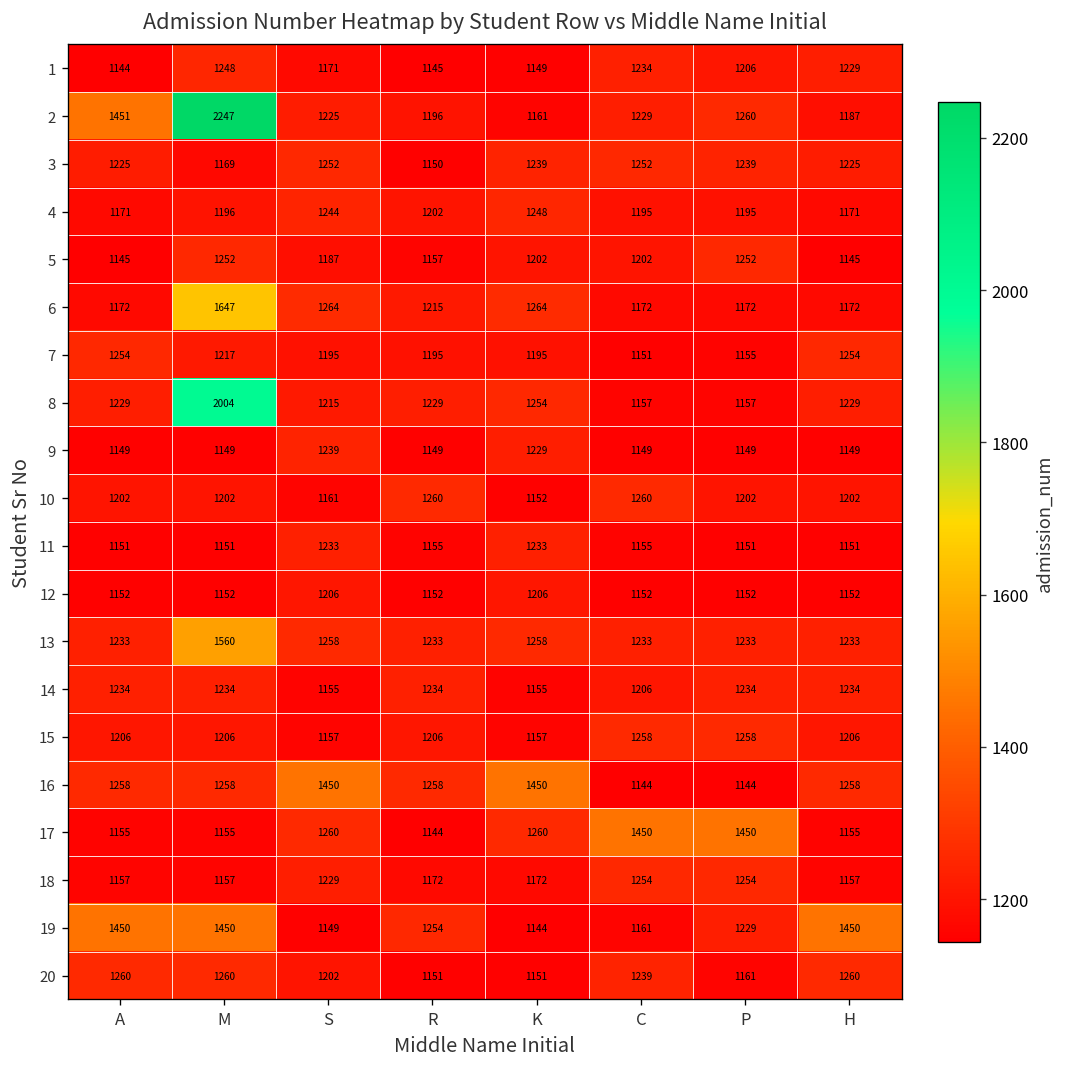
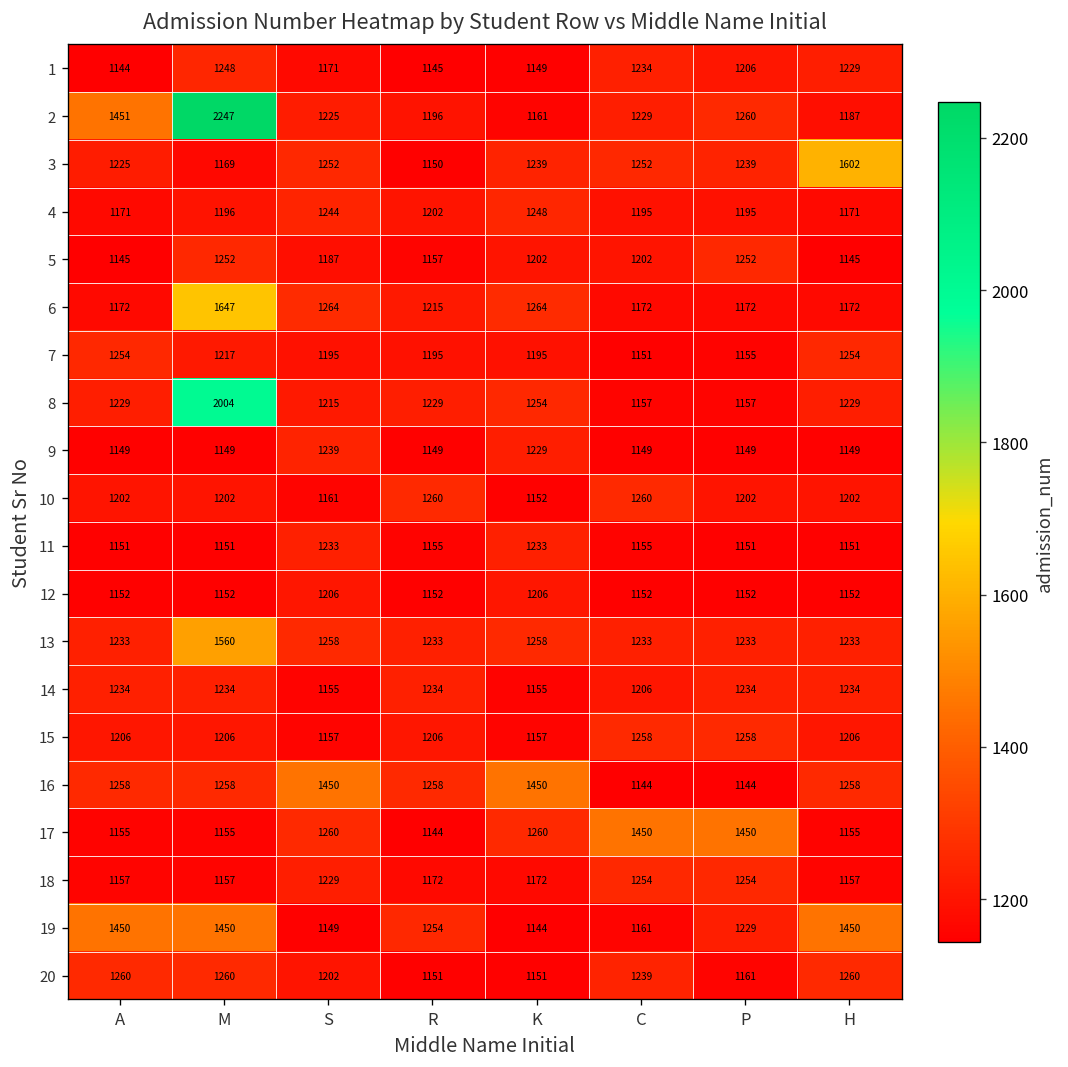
  {
    "1": {
      "A": 1144,
      "M": 1248,
      "S": 1171,
      "R": 1145,
      "K": 1149,
      "C": 1234,
      "P": 1206,
      "H": 1229
    },
    "2": {
      "A": 1451,
      "M": 2247,
      "S": 1225,
      "R": 1196,
      "K": 1161,
      "C": 1229,
      "P": 1260,
      "H": 1187
    },
    "3": {
      "A": 1225,
      "M": 1169,
      "S": 1252,
      "R": 1150,
      "K": 1239,
      "C": 1252,
      "P": 1239,
-     "H": 1225
+     "H": 1602
    },
    "4": {
      "A": 1171,
      "M": 1196,
      "S": 1244,
      "R": 1202,
      "K": 1248,
      "C": 1195,
      "P": 1195,
      "H": 1171
    },
    "5": {
      "A": 1145,
      "M": 1252,
      "S": 1187,
      "R": 1157,
      "K": 1202,
      "C": 1202,
      "P": 1252,
      "H": 1145
    },
    "6": {
      "A": 1172,
      "M": 1647,
      "S": 1264,
      "R": 1215,
      "K": 1264,
      "C": 1172,
      "P": 1172,
      "H": 1172
    },
    "7": {
      "A": 1254,
      "M": 1217,
      "S": 1195,
      "R": 1195,
      "K": 1195,
      "C": 1151,
      "P": 1155,
      "H": 1254
    },
    "8": {
      "A": 1229,
      "M": 2004,
      "S": 1215,
      "R": 1229,
      "K": 1254,
      "C": 1157,
      "P": 1157,
      "H": 1229
    },
    "9": {
      "A": 1149,
      "M": 1149,
      "S": 1239,
      "R": 1149,
      "K": 1229,
      "C": 1149,
      "P": 1149,
      "H": 1149
    },
    "10": {
      "A": 1202,
      "M": 1202,
      "S": 1161,
      "R": 1260,
      "K": 1152,
      "C": 1260,
      "P": 1202,
      "H": 1202
    },
    "11": {
      "A": 1151,
      "M": 1151,
      "S": 1233,
      "R": 1155,
      "K": 1233,
      "C": 1155,
      "P": 1151,
      "H": 1151
    },
    "12": {
      "A": 1152,
      "M": 1152,
      "S": 1206,
      "R": 1152,
      "K": 1206,
      "C": 1152,
      "P": 1152,
      "H": 1152
    },
    "13": {
      "A": 1233,
      "M": 1560,
      "S": 1258,
      "R": 1233,
      "K": 1258,
      "C": 1233,
      "P": 1233,
      "H": 1233
    },
    "14": {
      "A": 1234,
      "M": 1234,
      "S": 1155,
      "R": 1234,
      "K": 1155,
      "C": 1206,
      "P": 1234,
      "H": 1234
    },
    "15": {
      "A": 1206,
      "M": 1206,
      "S": 1157,
      "R": 1206,
      "K": 1157,
      "C": 1258,
      "P": 1258,
      "H": 1206
    },
    "16": {
      "A": 1258,
      "M": 1258,
      "S": 1450,
      "R": 1258,
      "K": 1450,
      "C": 1144,
      "P": 1144,
      "H": 1258
    },
    "17": {
      "A": 1155,
      "M": 1155,
      "S": 1260,
      "R": 1144,
      "K": 1260,
      "C": 1450,
      "P": 1450,
      "H": 1155
    },
    "18": {
      "A": 1157,
      "M": 1157,
      "S": 1229,
      "R": 1172,
      "K": 1172,
      "C": 1254,
      "P": 1254,
      "H": 1157
    },
    "19": {
      "A": 1450,
      "M": 1450,
      "S": 1149,
      "R": 1254,
      "K": 1144,
      "C": 1161,
      "P": 1229,
      "H": 1450
    },
    "20": {
      "A": 1260,
      "M": 1260,
      "S": 1202,
      "R": 1151,
      "K": 1151,
      "C": 1239,
      "P": 1161,
      "H": 1260
    }
  }
